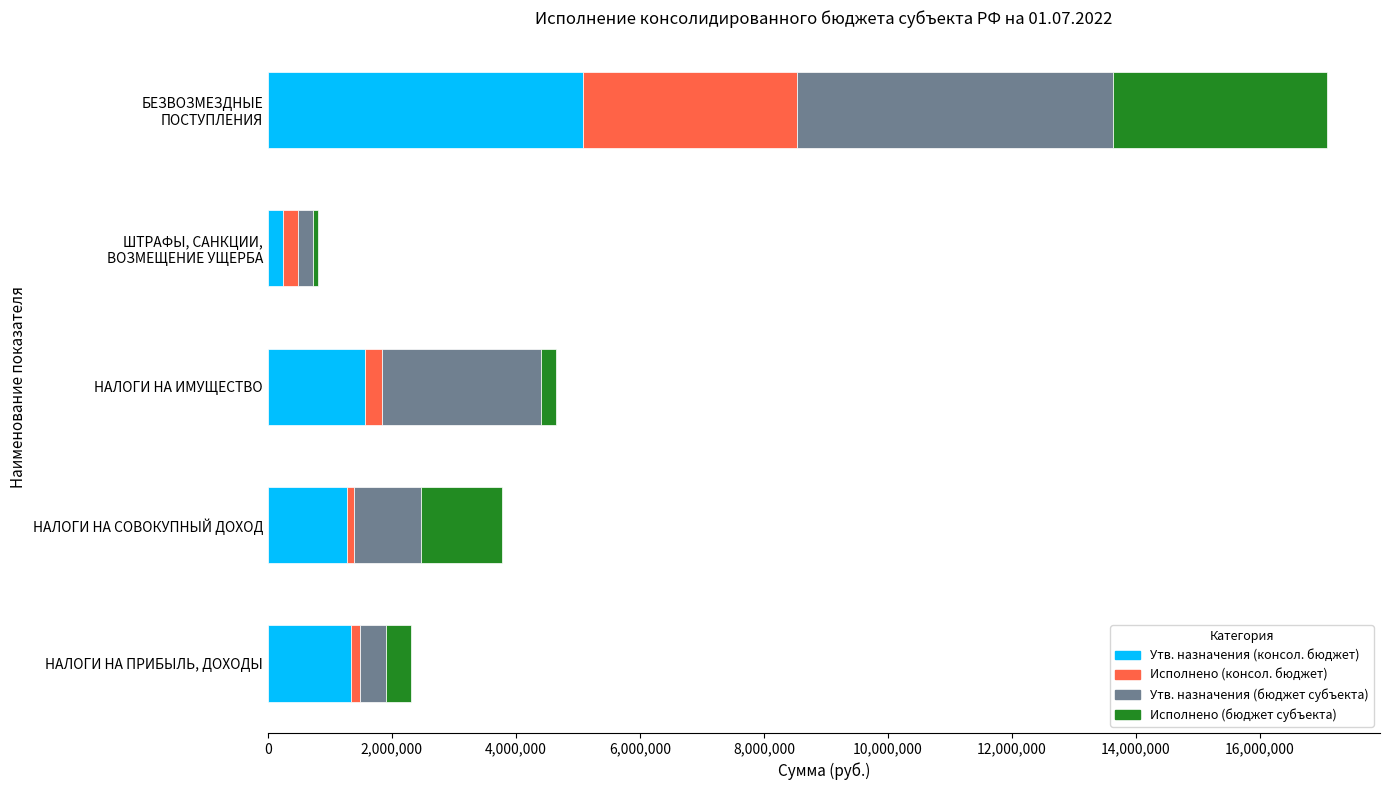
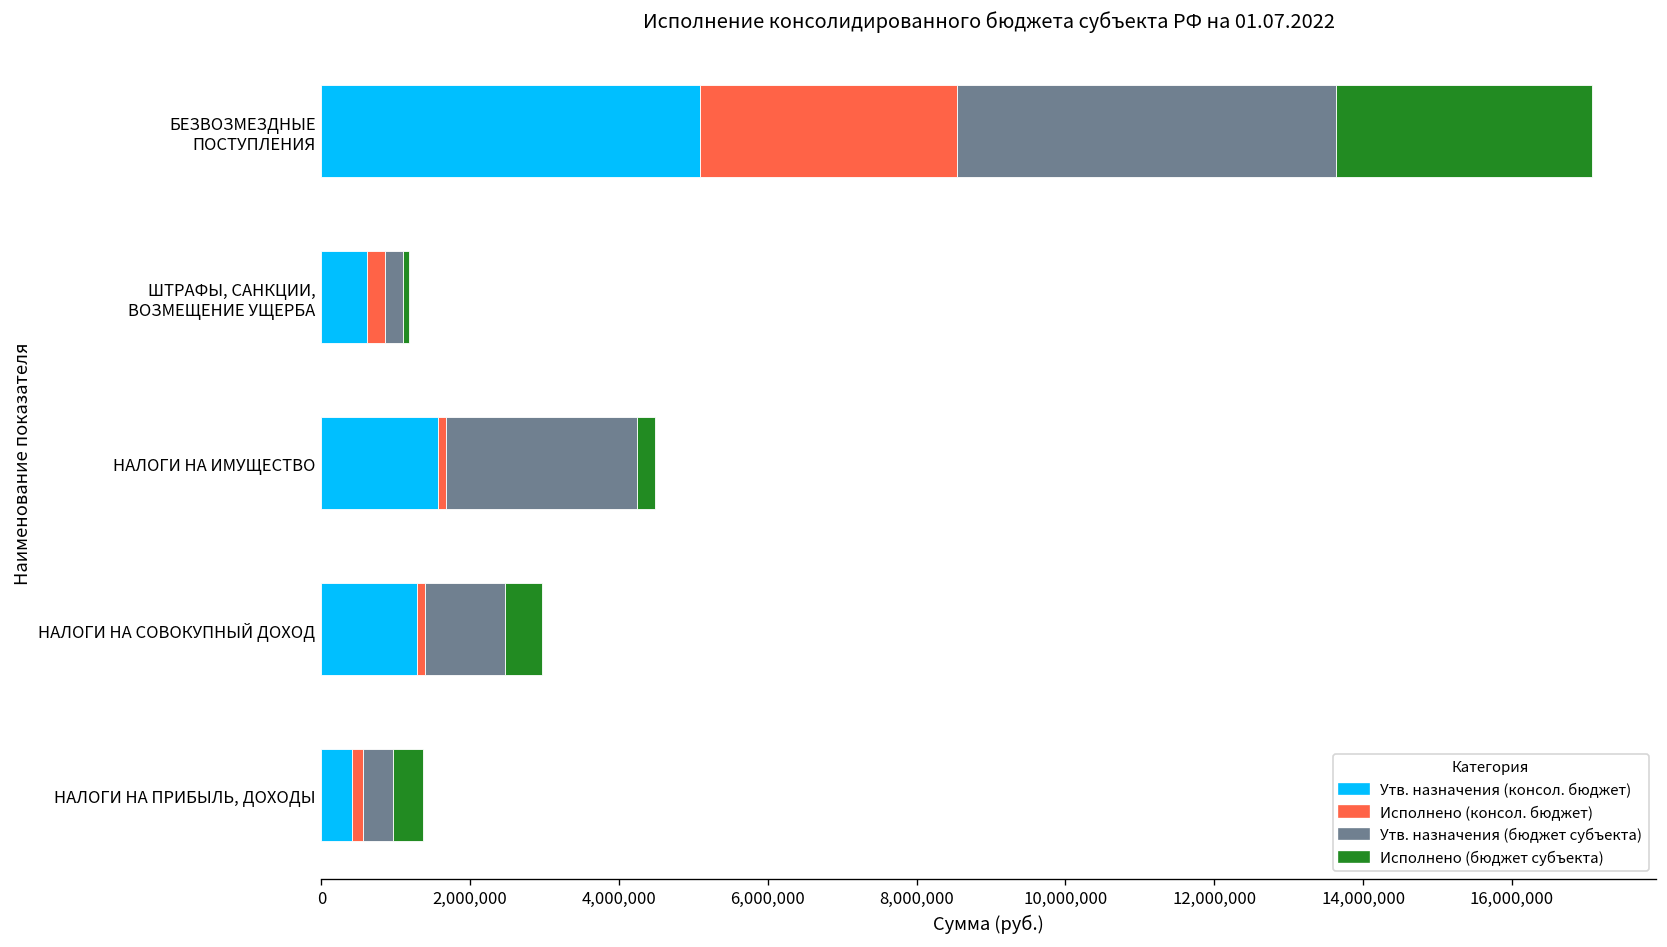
  {
    "Утв. назначения (консол. бюджет)": {
      "БЕЗВОЗМЕЗДНЫЕ ПОСТУПЛЕНИЯ": "5,100,000",
-     "ШТРАФЫ, САНКЦИИ, ВОЗМЕЩЕНИЕ УЩЕРБА": "200,000",
+     "ШТРАФЫ, САНКЦИИ, ВОЗМЕЩЕНИЕ УЩЕРБА": "600,000",
      "НАЛОГИ НА ИМУЩЕСТВО": "1,600,000",
      "НАЛОГИ НА СОВОКУПНЫЙ ДОХОД": "1,300,000",
-     "НАЛОГИ НА ПРИБЫЛЬ, ДОХОДЫ": "1,300,000"
+     "НАЛОГИ НА ПРИБЫЛЬ, ДОХОДЫ": "400,000"
    },
    "Исполнено (консол. бюджет)": {
      "БЕЗВОЗМЕЗДНЫЕ ПОСТУПЛЕНИЯ": "3,500,000",
      "ШТРАФЫ, САНКЦИИ, ВОЗМЕЩЕНИЕ УЩЕРБА": "200,000",
-     "НАЛОГИ НА ИМУЩЕСТВО": "300,000",
+     "НАЛОГИ НА ИМУЩЕСТВО": "100,000",
      "НАЛОГИ НА СОВОКУПНЫЙ ДОХОД": "100,000",
      "НАЛОГИ НА ПРИБЫЛЬ, ДОХОДЫ": "100,000"
    },
    "Утв. назначения (бюджет субъекта)": {
      "БЕЗВОЗМЕЗДНЫЕ ПОСТУПЛЕНИЯ": "5,100,000",
      "ШТРАФЫ, САНКЦИИ, ВОЗМЕЩЕНИЕ УЩЕРБА": "200,000",
      "НАЛОГИ НА ИМУЩЕСТВО": "2,600,000",
      "НАЛОГИ НА СОВОКУПНЫЙ ДОХОД": "1,100,000",
      "НАЛОГИ НА ПРИБЫЛЬ, ДОХОДЫ": "400,000"
    },
    "Исполнено (бюджет субъекта)": {
      "БЕЗВОЗМЕЗДНЫЕ ПОСТУПЛЕНИЯ": "3,500,000",
      "ШТРАФЫ, САНКЦИИ, ВОЗМЕЩЕНИЕ УЩЕРБА": "100,000",
      "НАЛОГИ НА ИМУЩЕСТВО": "200,000",
-     "НАЛОГИ НА СОВОКУПНЫЙ ДОХОД": "1,300,000",
+     "НАЛОГИ НА СОВОКУПНЫЙ ДОХОД": "500,000",
      "НАЛОГИ НА ПРИБЫЛЬ, ДОХОДЫ": "400,000"
    }
  }
